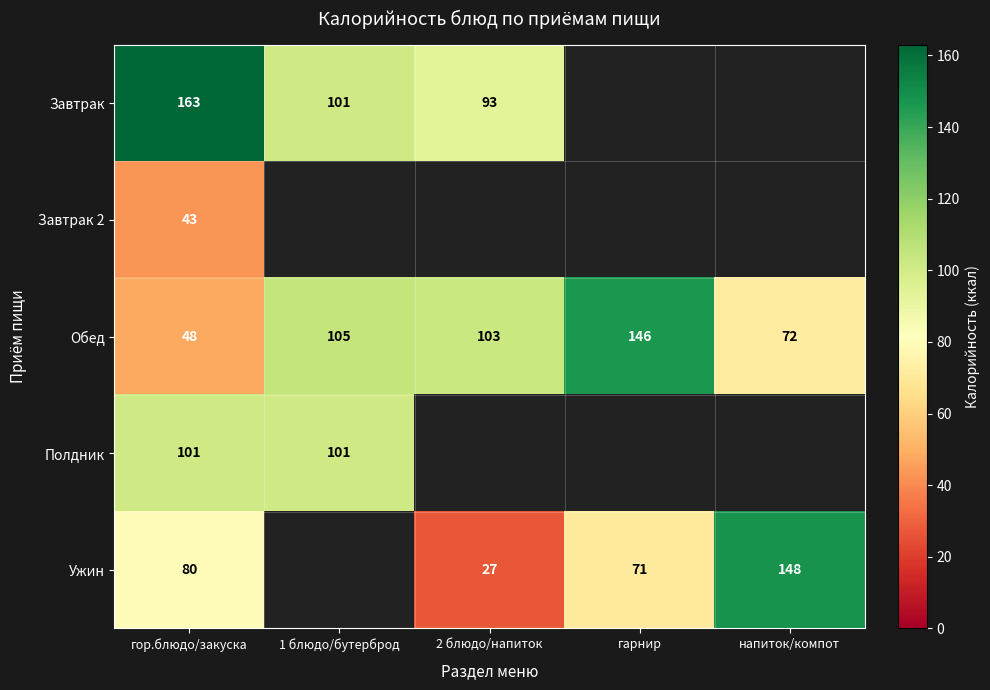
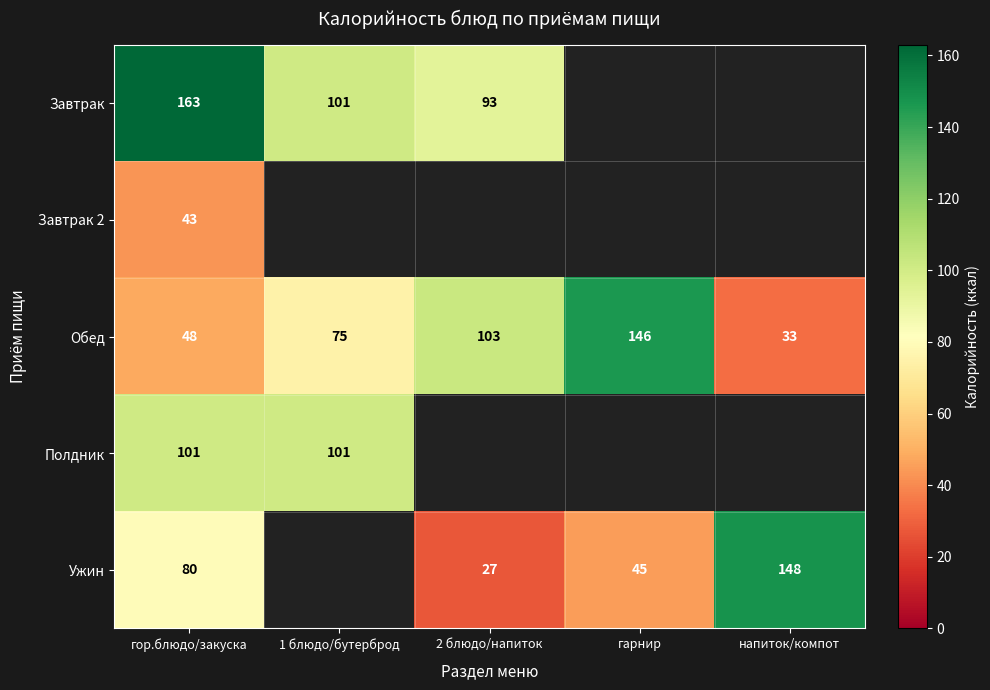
  {
    "Завтрак": {
      "гор.блюдо/закуска": 163,
      "1 блюдо/бутерброд": 101,
      "2 блюдо/напиток": 93
    },
    "Завтрак 2": {
      "гор.блюдо/закуска": 43
    },
    "Обед": {
      "гор.блюдо/закуска": 48,
-     "1 блюдо/бутерброд": 105,
+     "1 блюдо/бутерброд": 75,
      "2 блюдо/напиток": 103,
      "гарнир": 146,
-     "напиток/компот": 72
+     "напиток/компот": 33
    },
    "Полдник": {
      "гор.блюдо/закуска": 101,
      "1 блюдо/бутерброд": 101
    },
    "Ужин": {
      "гор.блюдо/закуска": 80,
      "2 блюдо/напиток": 27,
-     "гарнир": 71,
+     "гарнир": 45,
      "напиток/компот": 148
    }
  }
